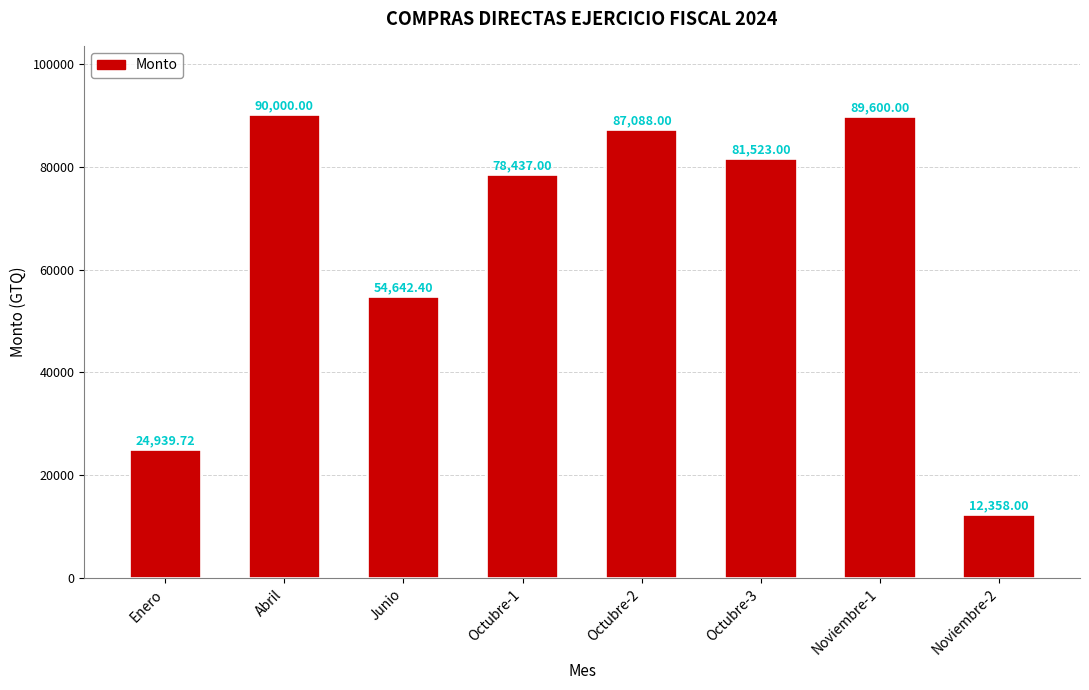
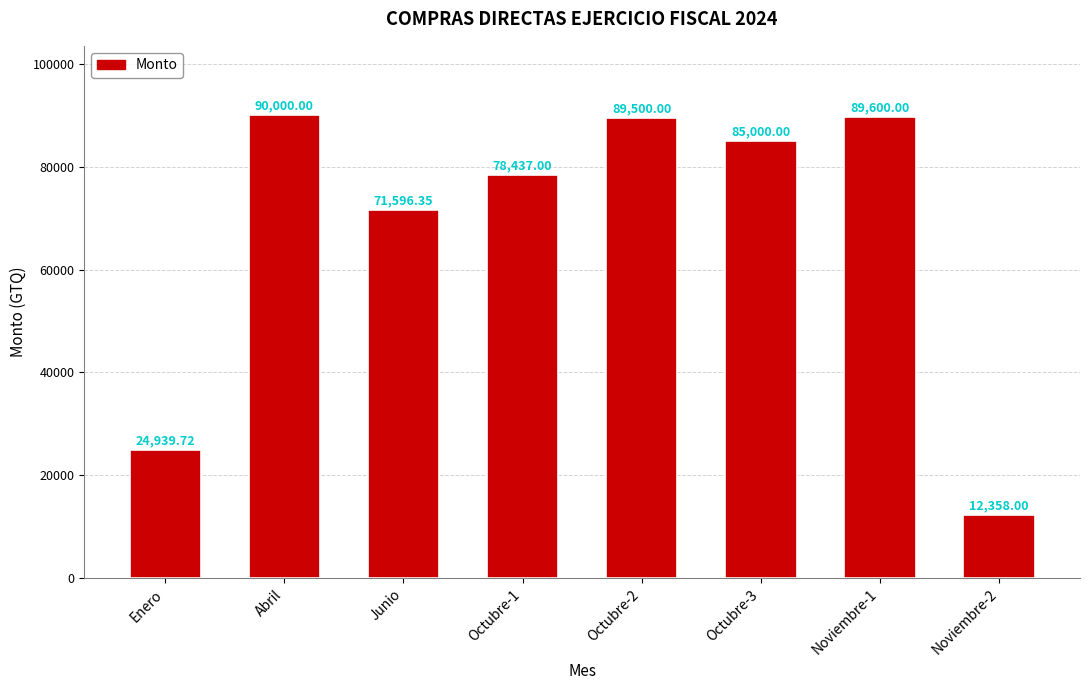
  {
    "Enero": "24,939.72",
    "Abril": "90,000.00",
-   "Junio": "54,642.40",
+   "Junio": "71,596.35",
    "Octubre-1": "78,437.00",
-   "Octubre-2": "87,088.00",
-   "Octubre-3": "81,523.00",
+   "Octubre-2": "89,500.00",
+   "Octubre-3": "85,000.00",
    "Noviembre-1": "89,600.00",
    "Noviembre-2": "12,358.00"
  }
